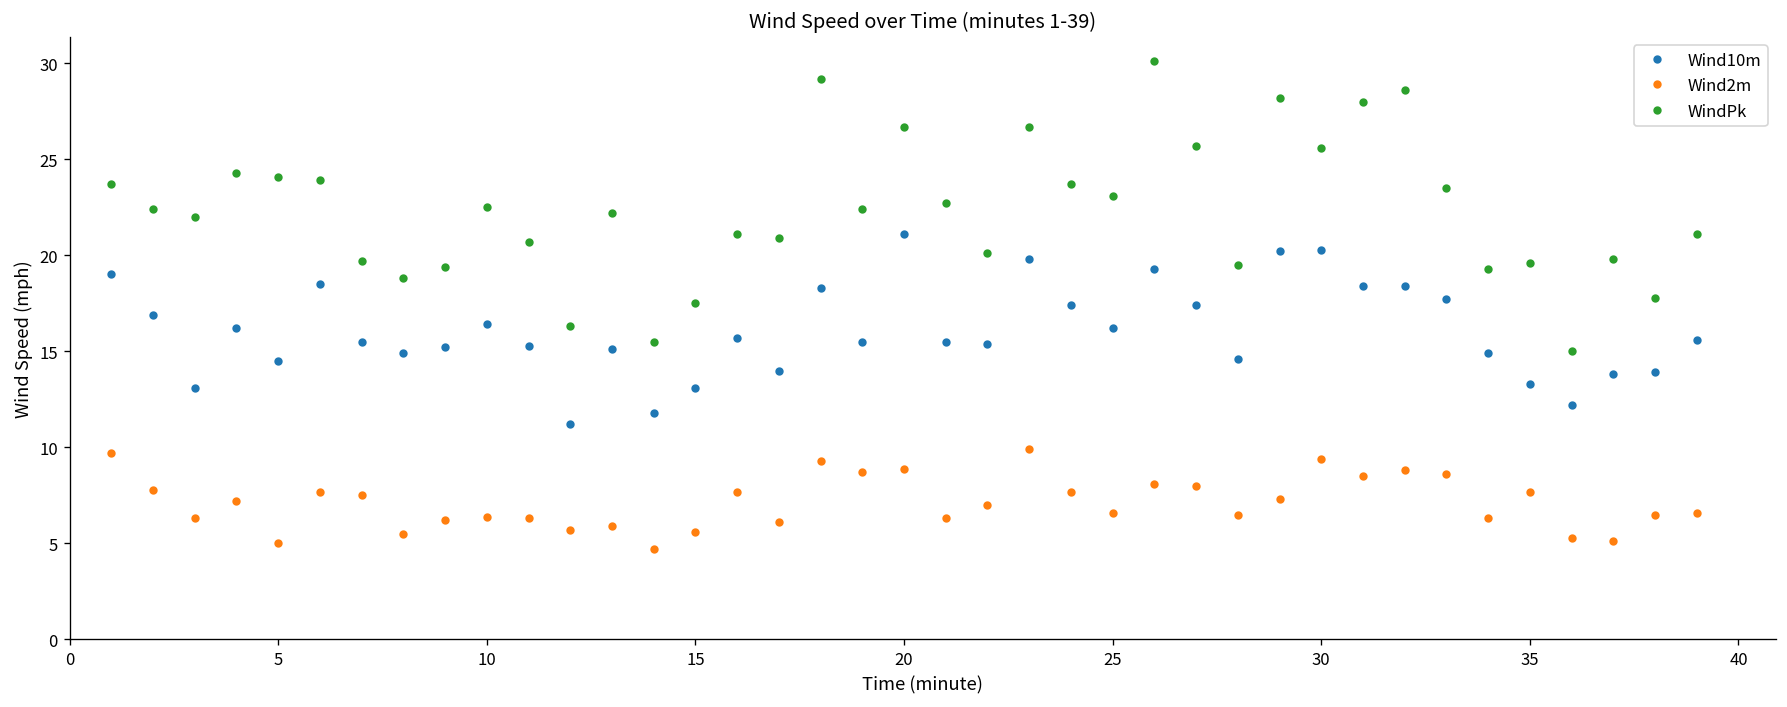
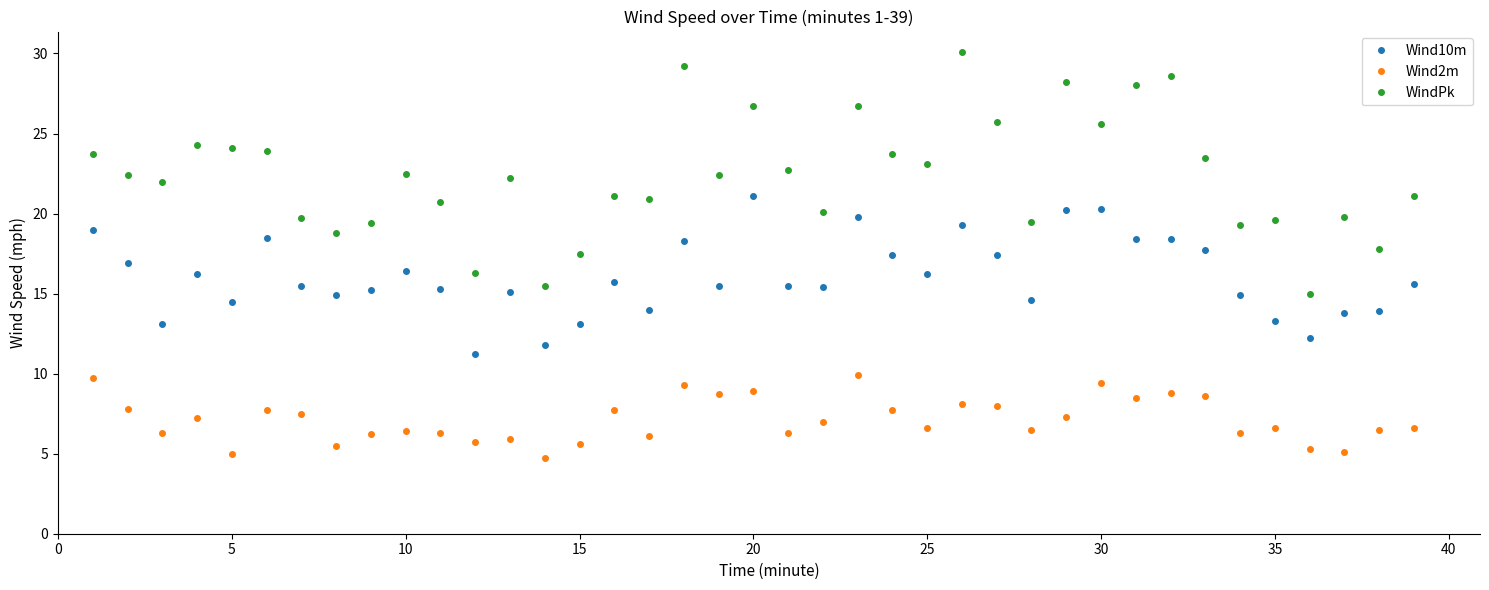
  {
    "Wind10m": {
      "5": 14.5,
      "10": 16.4,
      "15": 13.1,
      "20": 21.1,
      "25": 16.2,
      "30": 20.3,
      "35": 13.3
    },
    "Wind2m": {
      "5": 5.0,
      "10": 6.4,
      "15": 5.6,
      "20": 8.9,
      "25": 6.6,
      "30": 9.4,
-     "35": 7.7
+     "35": 6.6
    },
    "WindPk": {
      "5": 24.1,
      "10": 22.5,
      "15": 17.5,
      "20": 26.7,
      "25": 23.1,
      "30": 25.6,
      "35": 19.6
    }
  }
